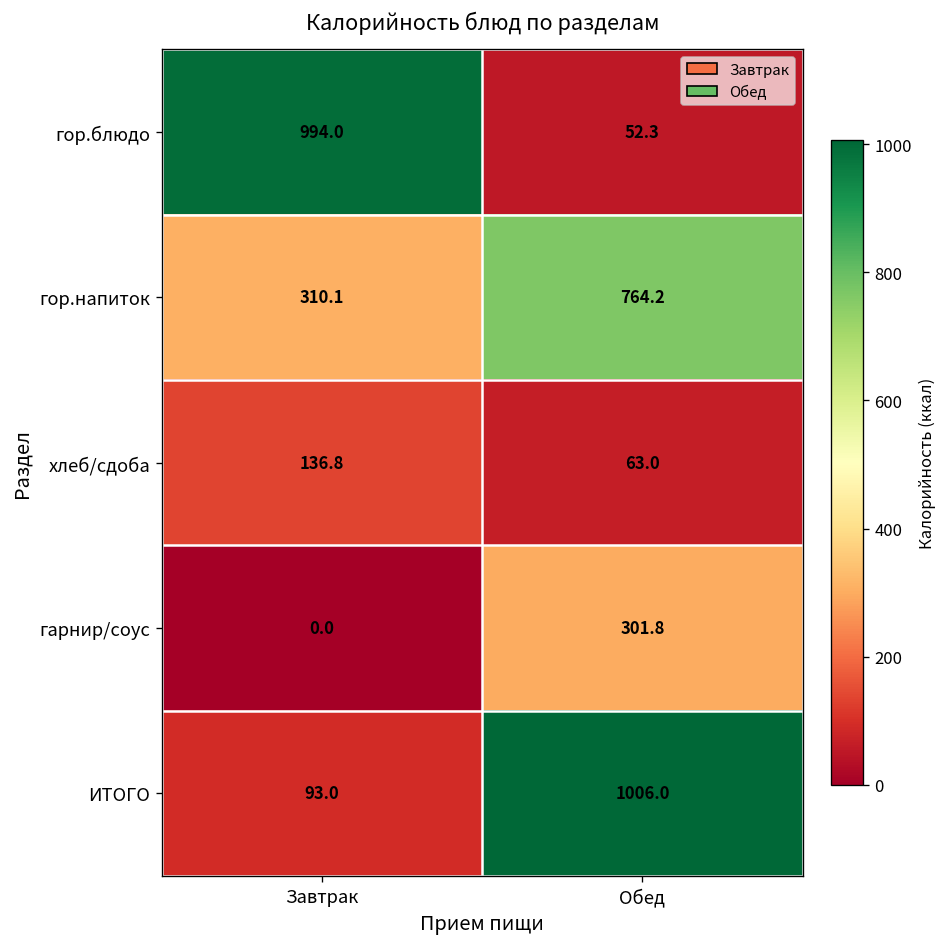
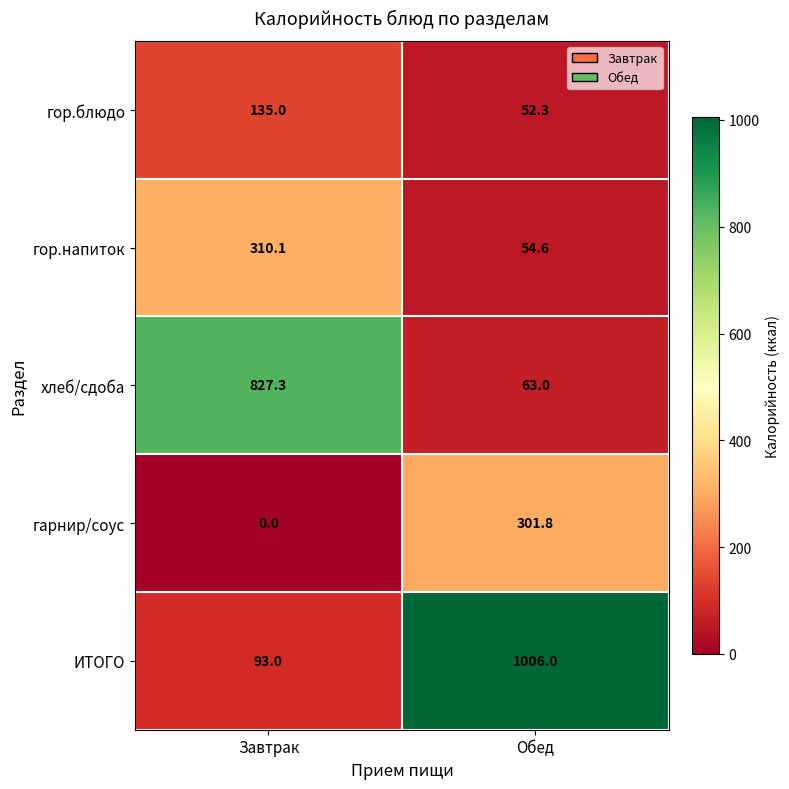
  {
    "гор.блюдо": {
-     "Завтрак": 994.0,
+     "Завтрак": 135.0,
      "Обед": 52.3
    },
    "гор.напиток": {
      "Завтрак": 310.1,
-     "Обед": 764.2
+     "Обед": 54.6
    },
    "хлеб/сдоба": {
-     "Завтрак": 136.8,
+     "Завтрак": 827.3,
      "Обед": 63.0
    },
    "гарнир/соус": {
      "Завтрак": 0.0,
      "Обед": 301.8
    },
    "ИТОГО": {
      "Завтрак": 93.0,
      "Обед": 1006.0
    }
  }
